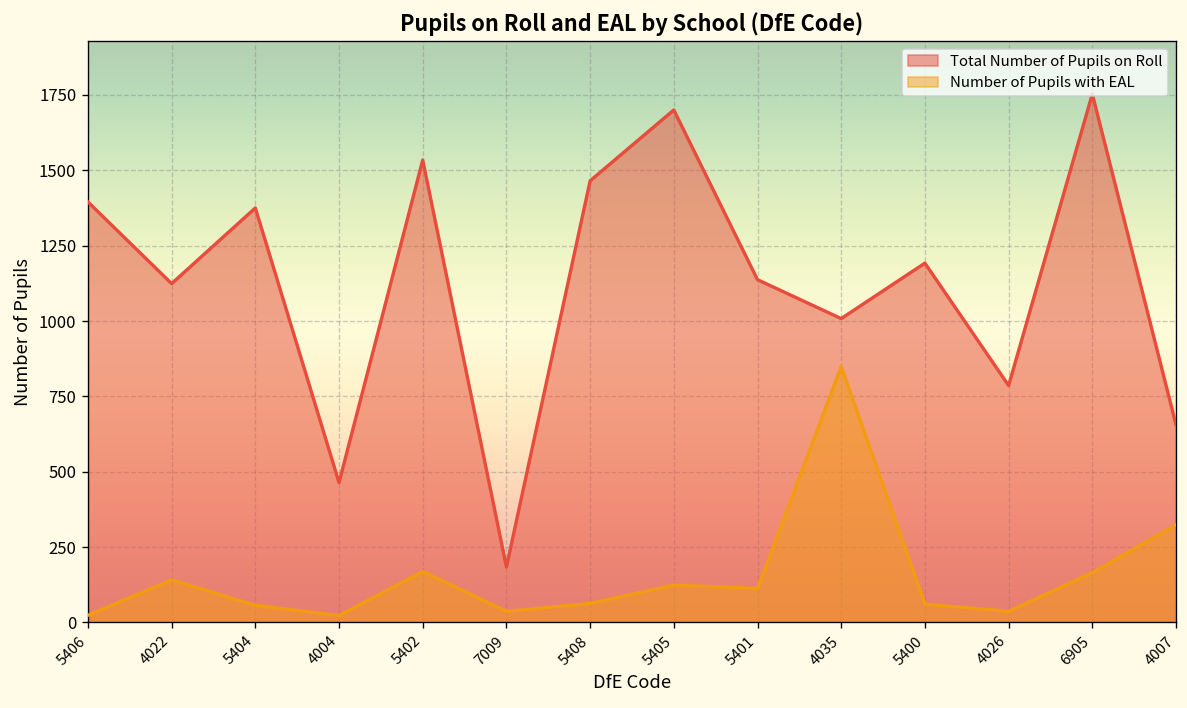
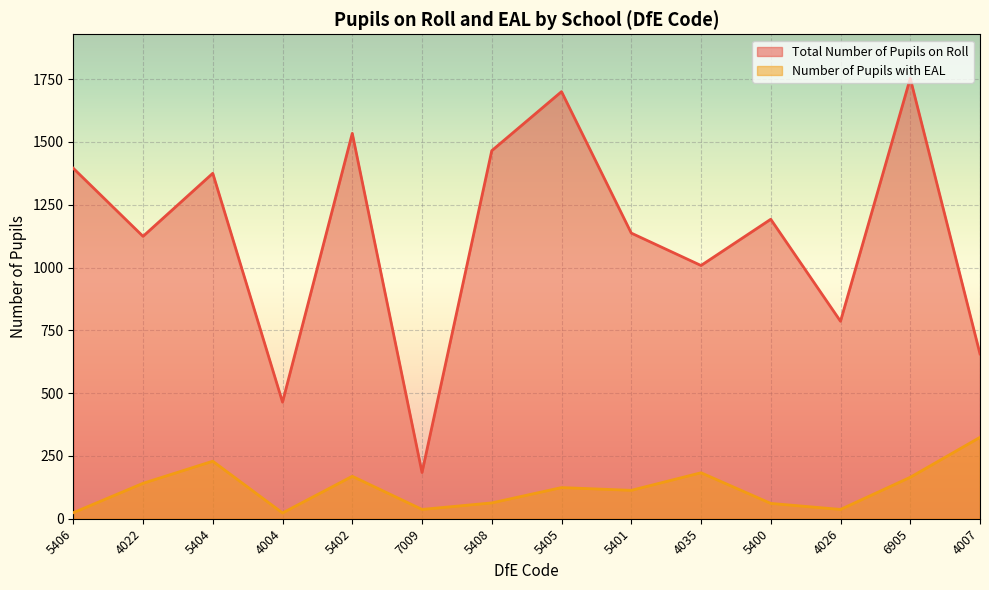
  {
    "Total Number of Pupils on Roll": {
      "5406": 1400,
      "4022": 1120,
      "5404": 1380,
      "4004": 460,
      "5402": 1530,
      "7009": 180,
      "5408": 1470,
      "5405": 1700,
      "5401": 1140,
      "4035": 1010,
      "5400": 1190,
      "4026": 790,
      "4007": 660
    },
    "Number of Pupils with EAL": {
      "5406": 20,
      "4022": 140,
-     "5404": 60,
+     "5404": 230,
      "4004": 20,
      "5402": 170,
      "7009": 40,
      "5408": 60,
      "5405": 120,
      "5401": 110,
-     "4035": 850,
+     "4035": 180,
      "5400": 60,
      "4026": 40,
      "6905": 170,
      "4007": 320
    }
  }
